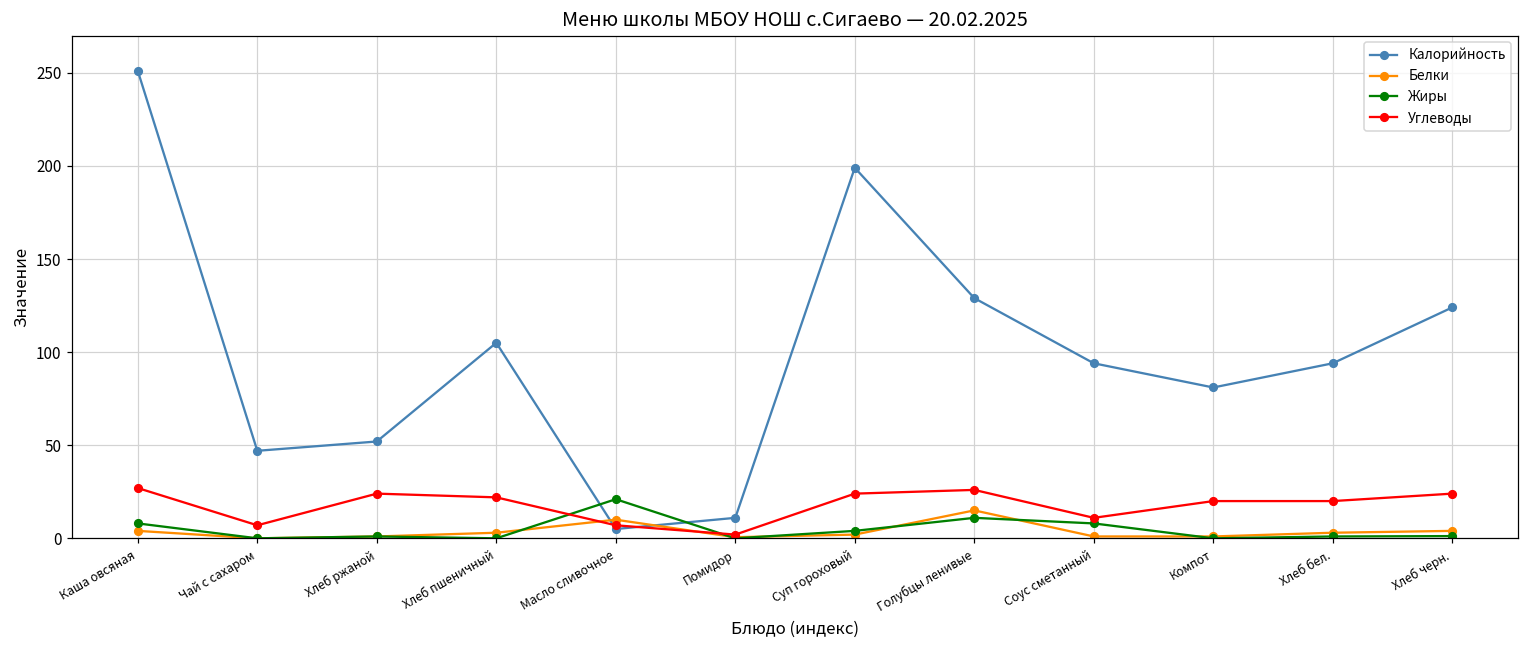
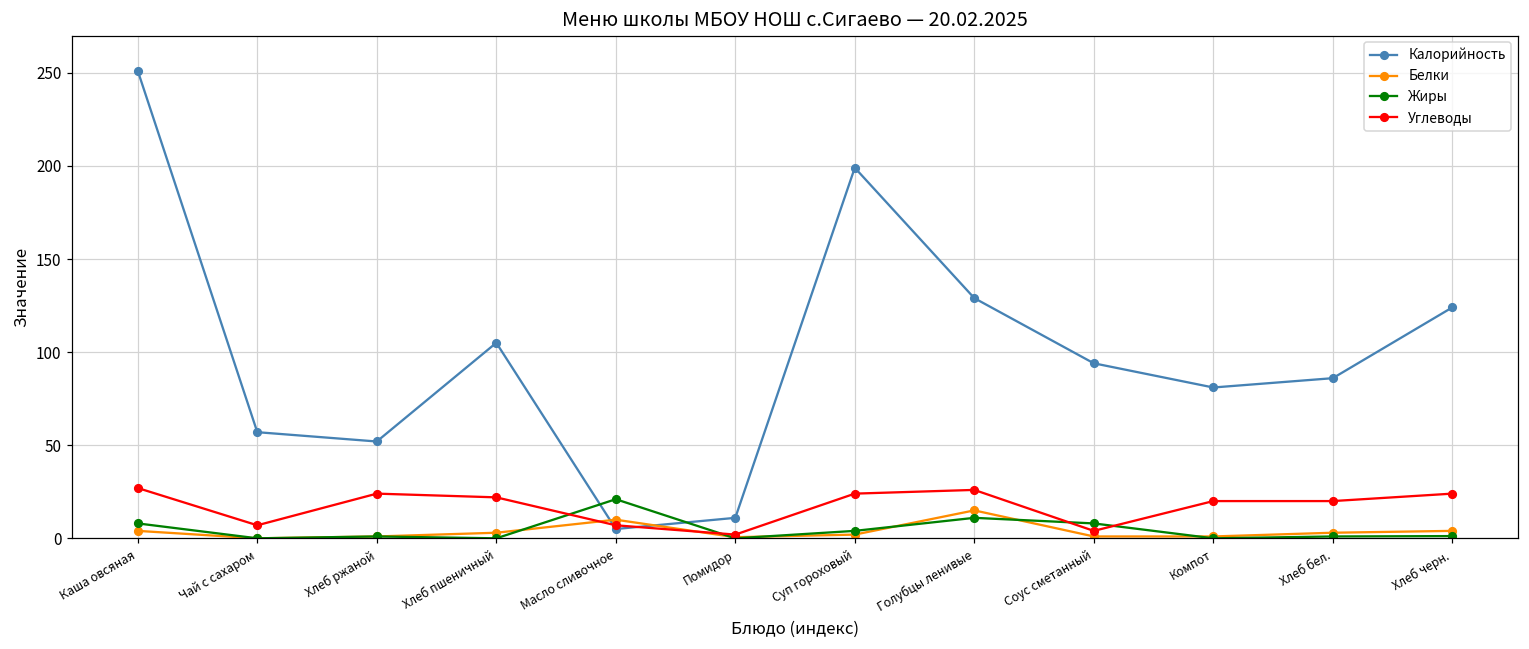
  {
    "Калорийность": {
      "Каша овсяная": 251,
-     "Чай с сахаром": 47,
+     "Чай с сахаром": 57,
      "Хлеб ржаной": 52,
      "Хлеб пшеничный": 105,
      "Масло сливочное": 5,
      "Помидор": 11,
      "Суп гороховый": 199,
      "Голубцы ленивые": 129,
      "Соус сметанный": 94,
      "Компот": 81,
-     "Хлеб бел.": 94,
+     "Хлеб бел.": 86,
      "Хлеб черн.": 124
    },
    "Белки": {
      "Каша овсяная": 4,
      "Хлеб пшеничный": 3,
      "Масло сливочное": 10,
      "Суп гороховый": 2,
      "Голубцы ленивые": 15,
      "Соус сметанный": 1,
      "Хлеб бел.": 3,
      "Хлеб черн.": 4
    },
    "Жиры": {
      "Каша овсяная": 8,
      "Хлеб пшеничный": 0,
      "Масло сливочное": 21,
      "Суп гороховый": 4,
      "Голубцы ленивые": 11,
      "Соус сметанный": 8,
      "Хлеб бел.": 1,
      "Хлеб черн.": 1
    },
    "Углеводы": {
      "Каша овсяная": 27,
      "Чай с сахаром": 7,
      "Хлеб ржаной": 24,
      "Хлеб пшеничный": 22,
      "Масло сливочное": 7,
      "Суп гороховый": 24,
      "Голубцы ленивые": 26,
-     "Соус сметанный": 11,
+     "Соус сметанный": 4,
      "Компот": 20,
      "Хлеб бел.": 20,
      "Хлеб черн.": 24
    }
  }
